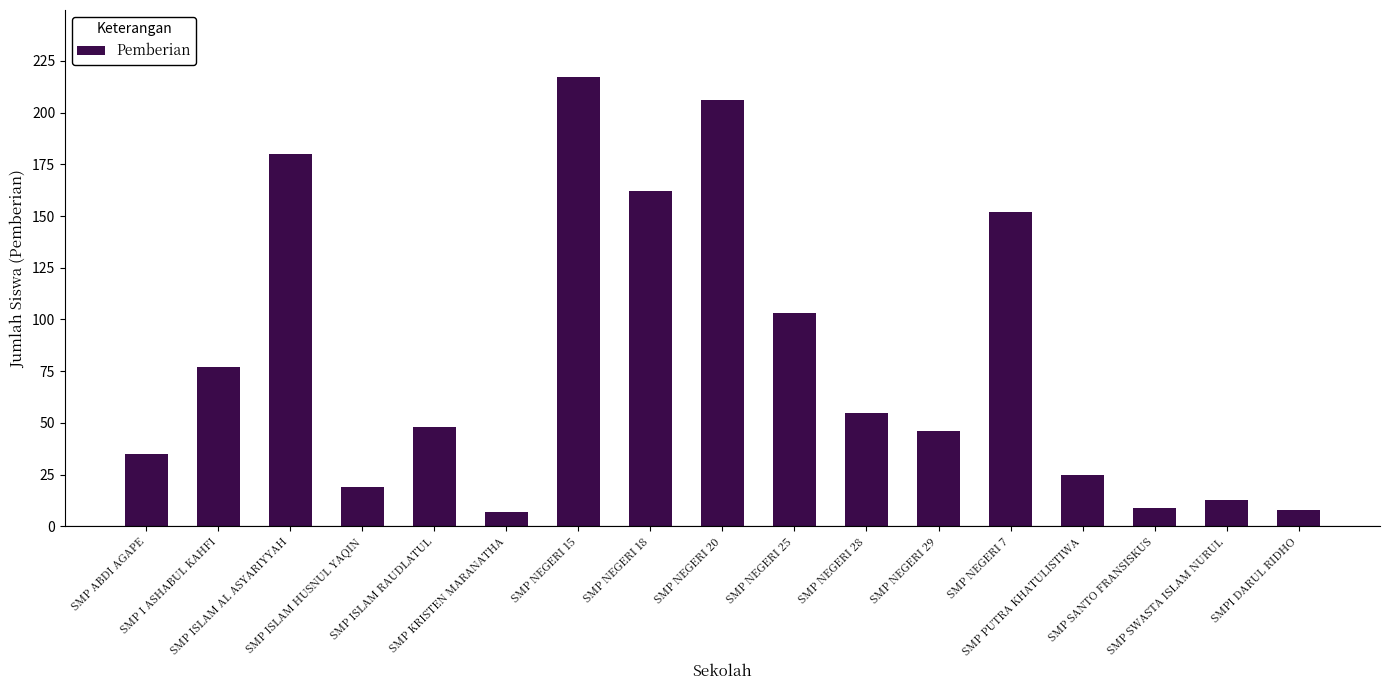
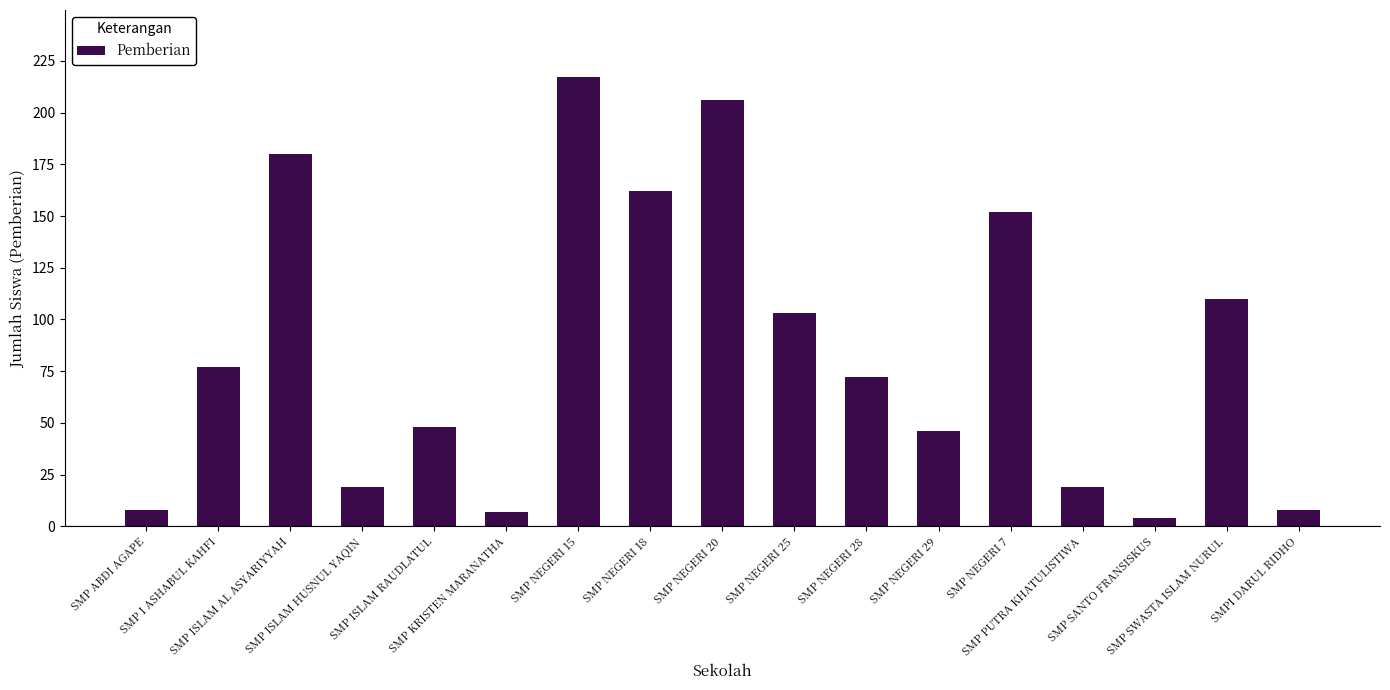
  {
-   "SMP ABDI AGAPE": 35,
+   "SMP ABDI AGAPE": 8,
    "SMP I ASHABUL KAHFI": 77,
    "SMP ISLAM AL ASYARIYYAH": 180,
    "SMP ISLAM HUSNUL YAQIN": 19,
    "SMP ISLAM RAUDLATUL": 48,
    "SMP KRISTEN MARANATHA": 7,
    "SMP NEGERI 15": 217,
    "SMP NEGERI 18": 162,
    "SMP NEGERI 20": 206,
    "SMP NEGERI 25": 103,
-   "SMP NEGERI 28": 55,
+   "SMP NEGERI 28": 72,
    "SMP NEGERI 29": 46,
    "SMP NEGERI 7": 152,
-   "SMP PUTRA KHATULISTIWA": 25,
-   "SMP SANTO FRANSISKUS": 9,
-   "SMP SWASTA ISLAM NURUL": 13,
+   "SMP PUTRA KHATULISTIWA": 19,
+   "SMP SANTO FRANSISKUS": 4,
+   "SMP SWASTA ISLAM NURUL": 110,
    "SMPI DARUL RIDHO": 8
  }
